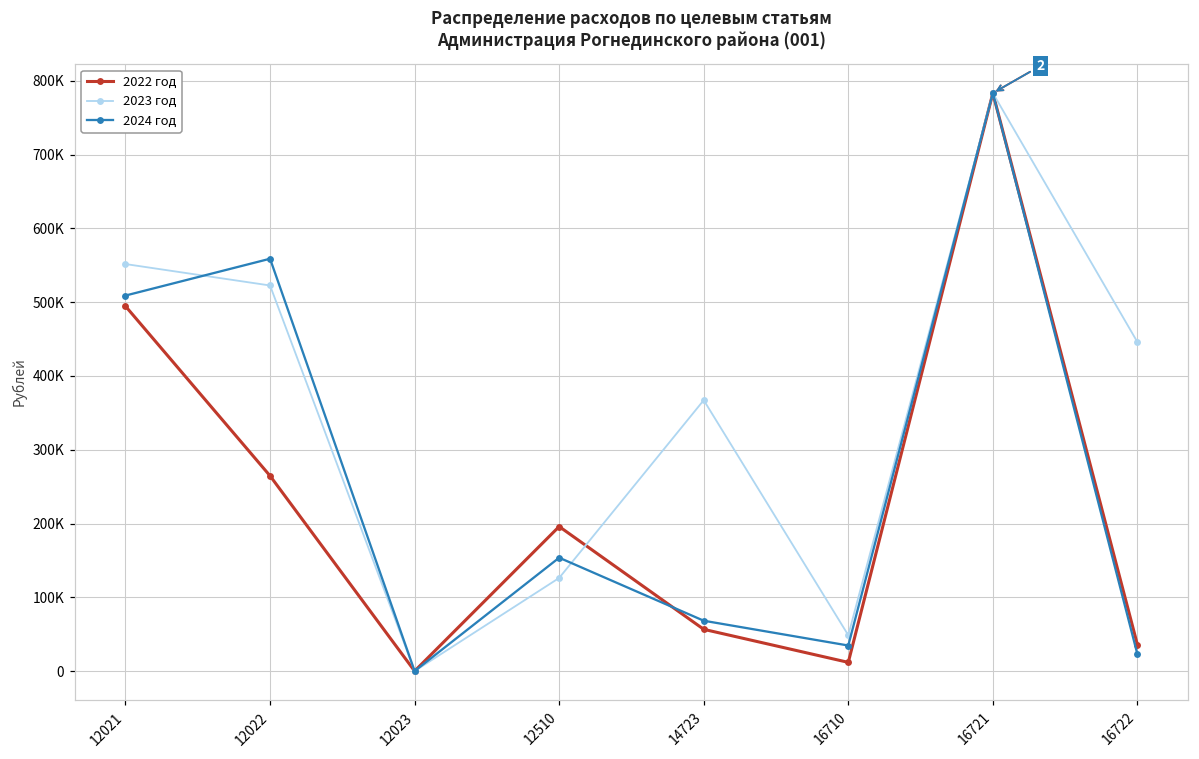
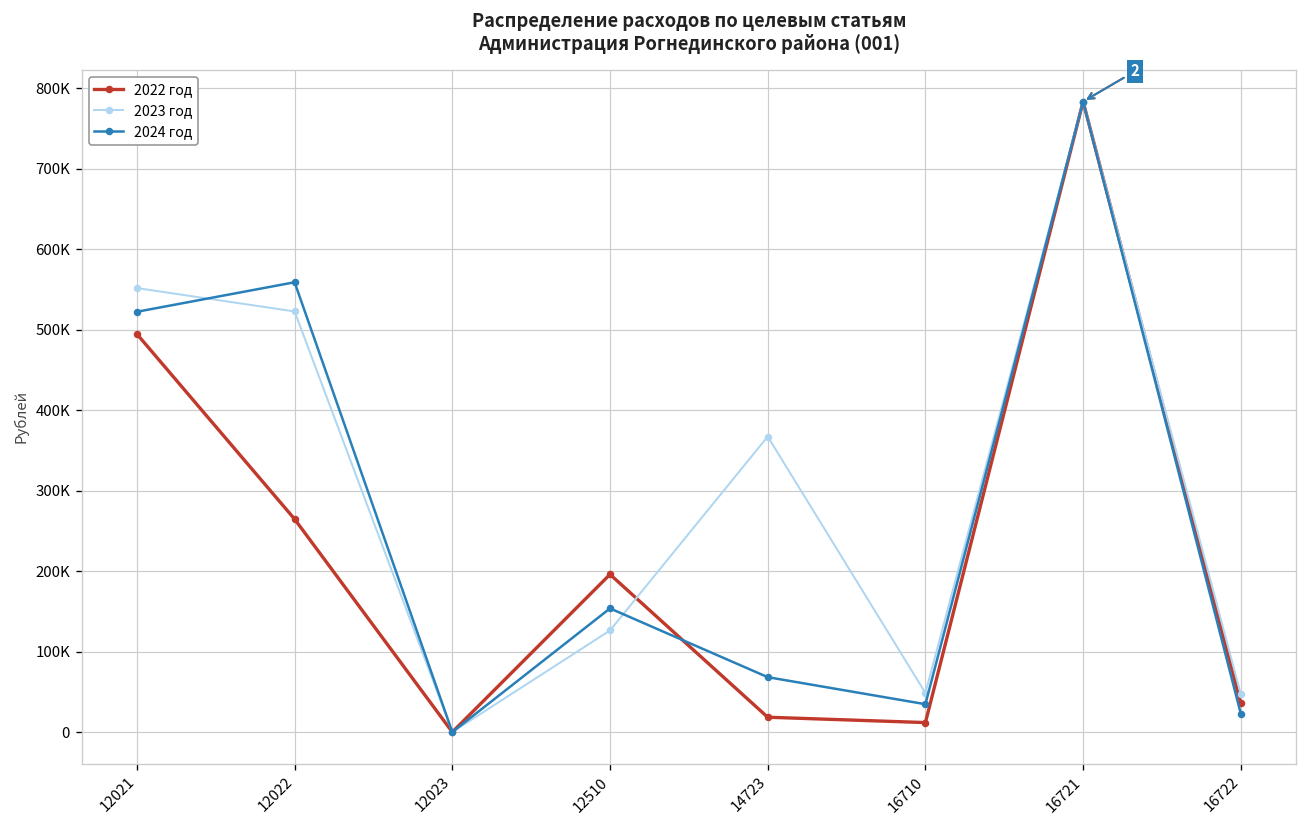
  {
    "2022 год": {
      "12021": 490000,
      "12022": 260000,
      "12510": 200000,
-     "14723": 60000,
+     "14723": 20000,
      "16710": 10000,
      "16722": 40000
    },
    "2023 год": {
      "12021": 550000,
      "12022": 520000,
      "12510": 130000,
      "14723": 370000,
      "16710": 50000,
-     "16722": 450000
+     "16722": 50000
    },
    "2024 год": {
-     "12021": 510000,
+     "12021": 520000,
      "12022": 560000,
      "12510": 150000,
      "14723": 70000,
      "16710": 30000,
      "16722": 20000
    }
  }
